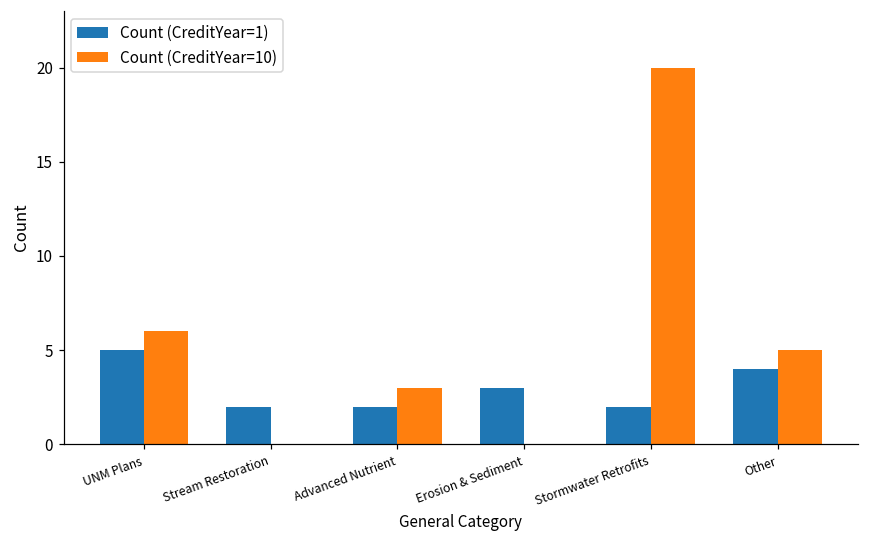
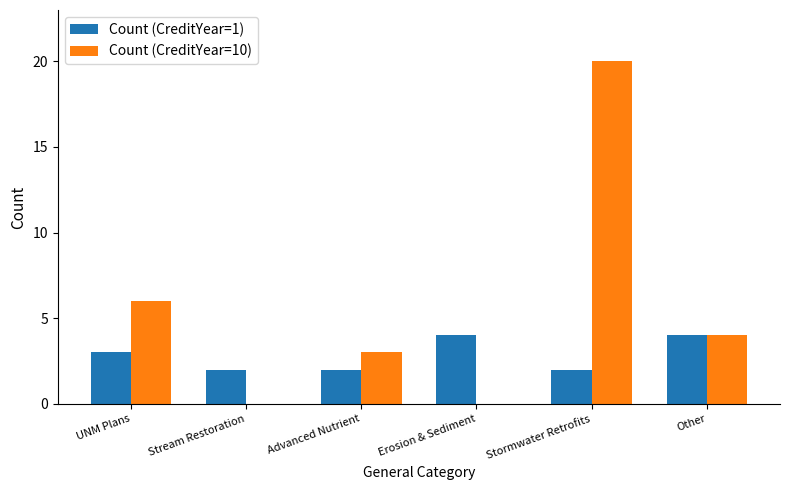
  {
    "Count (CreditYear=1)": {
-     "UNM Plans": 5,
+     "UNM Plans": 3,
      "Stream Restoration": 2,
      "Advanced Nutrient": 2,
-     "Erosion & Sediment": 3,
+     "Erosion & Sediment": 4,
      "Stormwater Retrofits": 2,
      "Other": 4
    },
    "Count (CreditYear=10)": {
      "UNM Plans": 6,
      "Stream Restoration": 0,
      "Advanced Nutrient": 3,
      "Erosion & Sediment": 0,
      "Stormwater Retrofits": 20,
-     "Other": 5
+     "Other": 4
    }
  }
